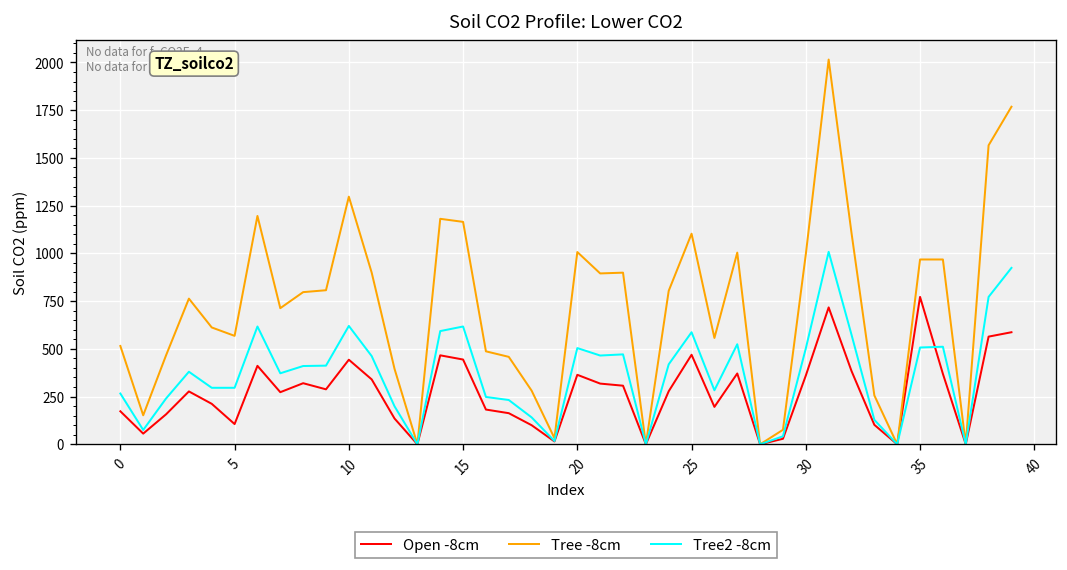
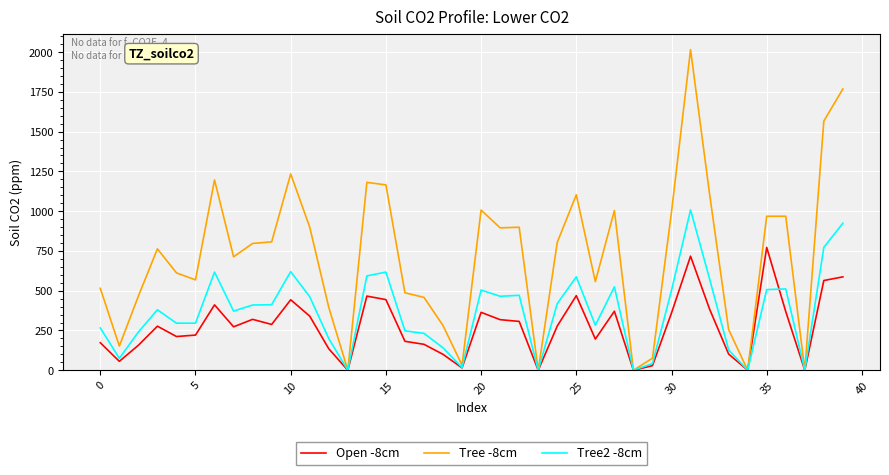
  {
    "Open -8cm": {
      "0": 170,
-     "5": 110,
+     "5": 220,
      "10": 440,
      "15": 440,
      "20": 360,
      "25": 470,
      "30": 360,
      "35": 770
    },
    "Tree -8cm": {
      "0": 520,
      "5": 570,
-     "10": 1300,
+     "10": 1230,
      "15": 1170,
      "20": 1010,
      "25": 1100,
      "30": 1000,
      "35": 970
    },
    "Tree2 -8cm": {
      "0": 270,
      "5": 300,
      "10": 620,
      "15": 620,
      "20": 500,
      "25": 590,
      "30": 500,
      "35": 510
    }
  }
